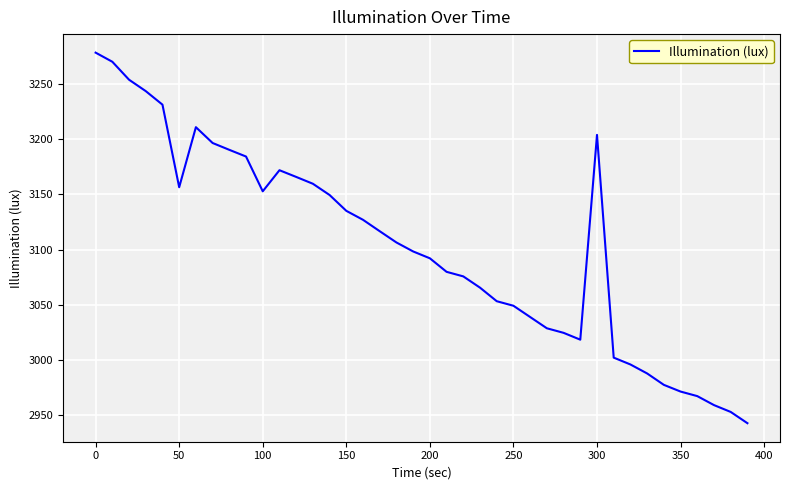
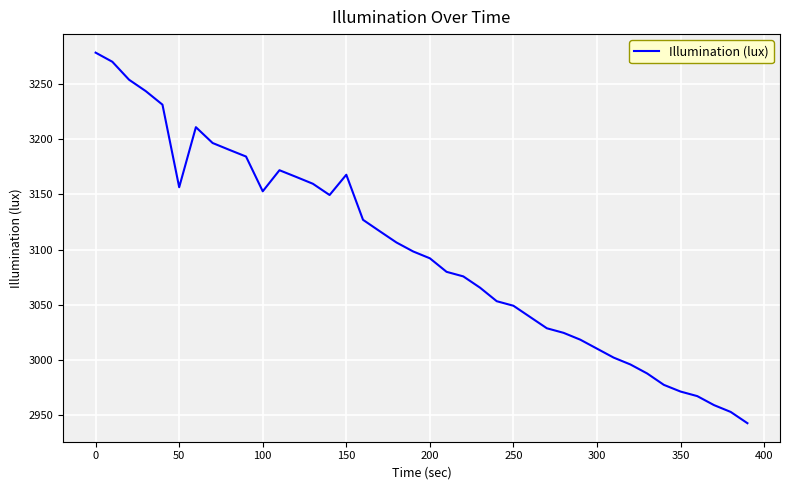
  {
    "0": 3278,
    "50": 3157,
    "100": 3153,
-   "150": 3135,
+   "150": 3168,
    "200": 3092,
    "250": 3049,
-   "300": 3204,
+   "300": 3010,
    "350": 2972
  }
